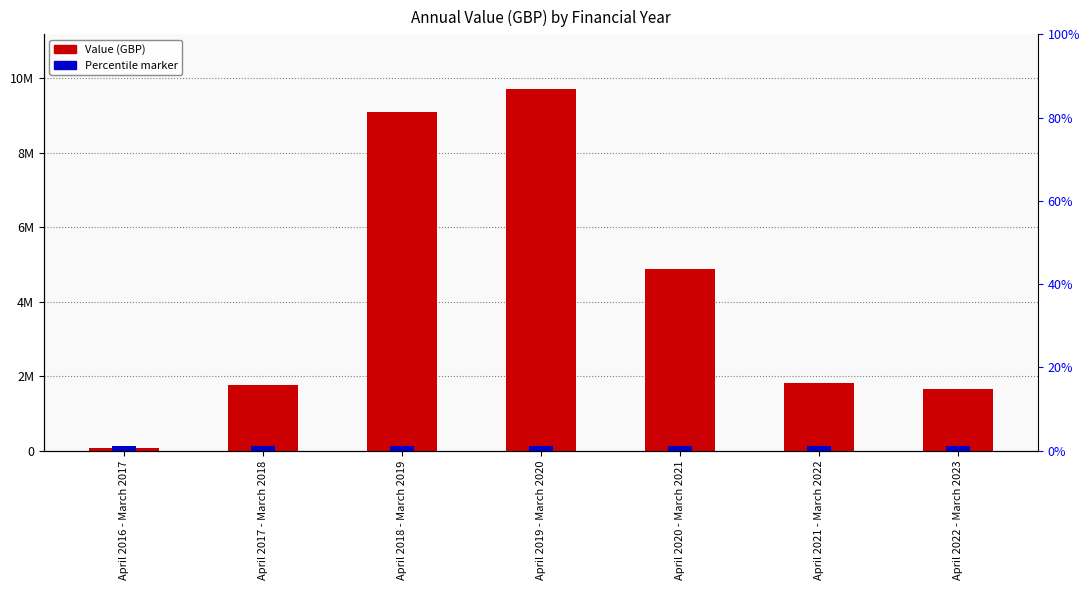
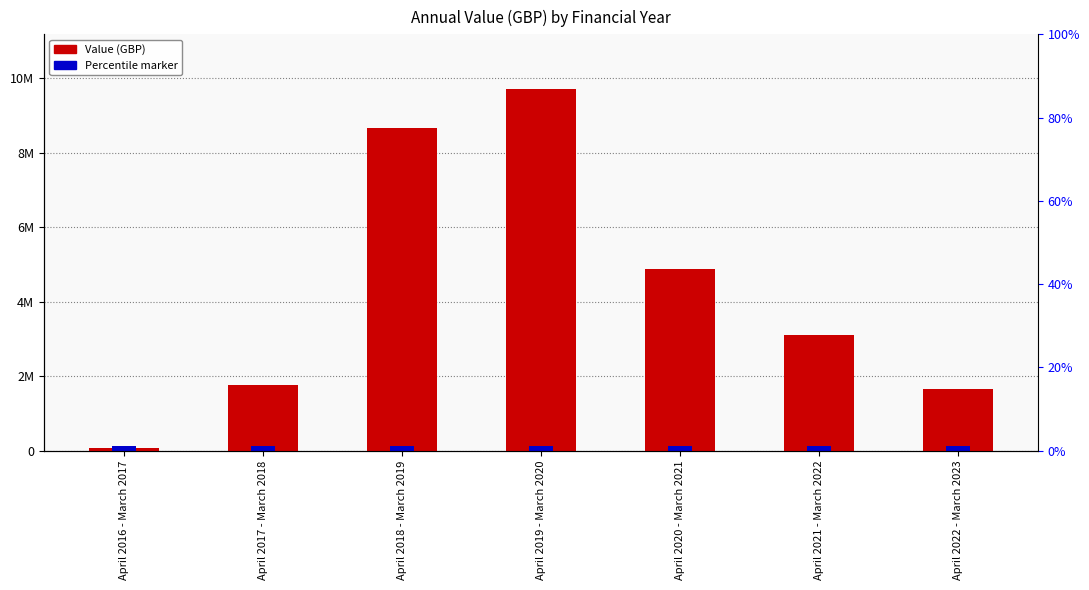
  {
    "Value (GBP)": {
      "April 2016 - March 2017": 100000,
      "April 2017 - March 2018": 1800000,
-     "April 2018 - March 2019": 9100000,
+     "April 2018 - March 2019": 8700000,
      "April 2019 - March 2020": 9700000,
      "April 2020 - March 2021": 4900000,
-     "April 2021 - March 2022": 1800000,
+     "April 2021 - March 2022": 3100000,
      "April 2022 - March 2023": 1700000
    }
  }
